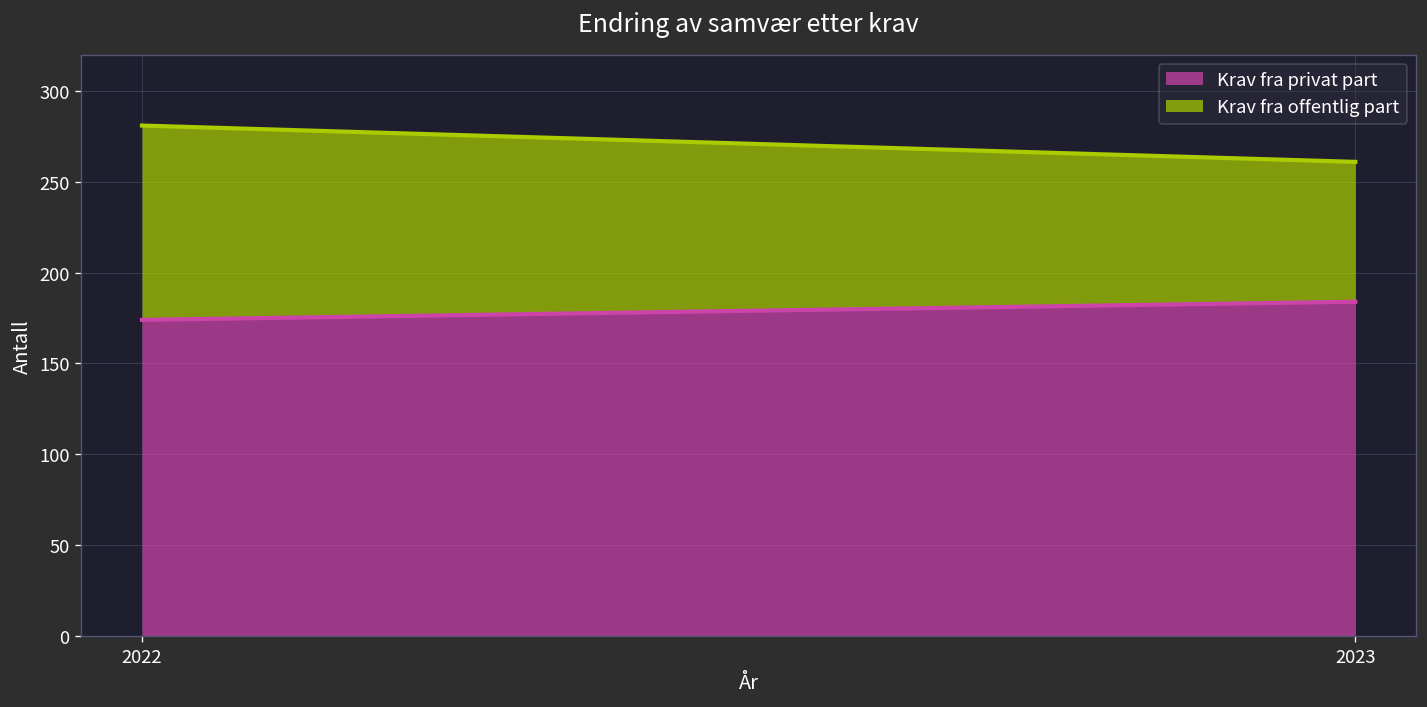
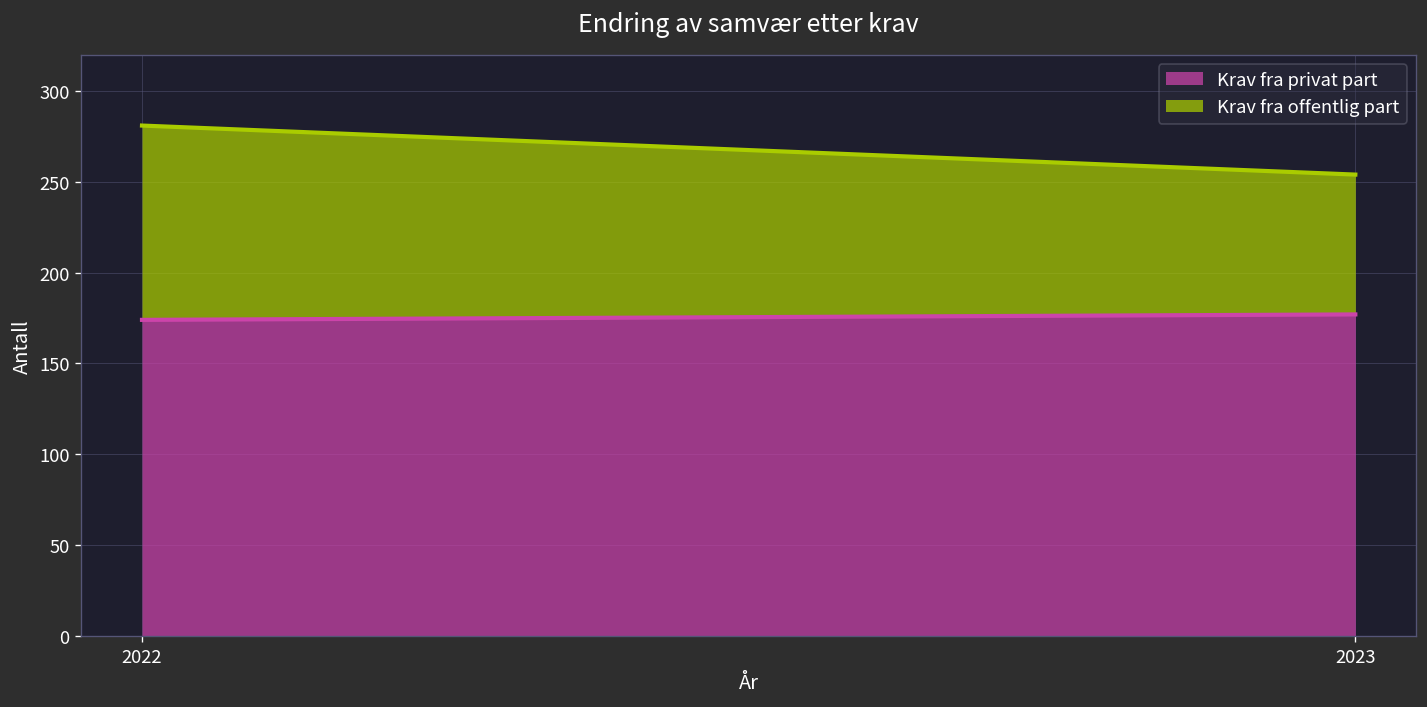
  {
    "Krav fra privat part": {
      "2022": 174,
-     "2023": 184
+     "2023": 177
    },
    "Krav fra offentlig part": {
      "2022": 107,
      "2023": 77
    }
  }
